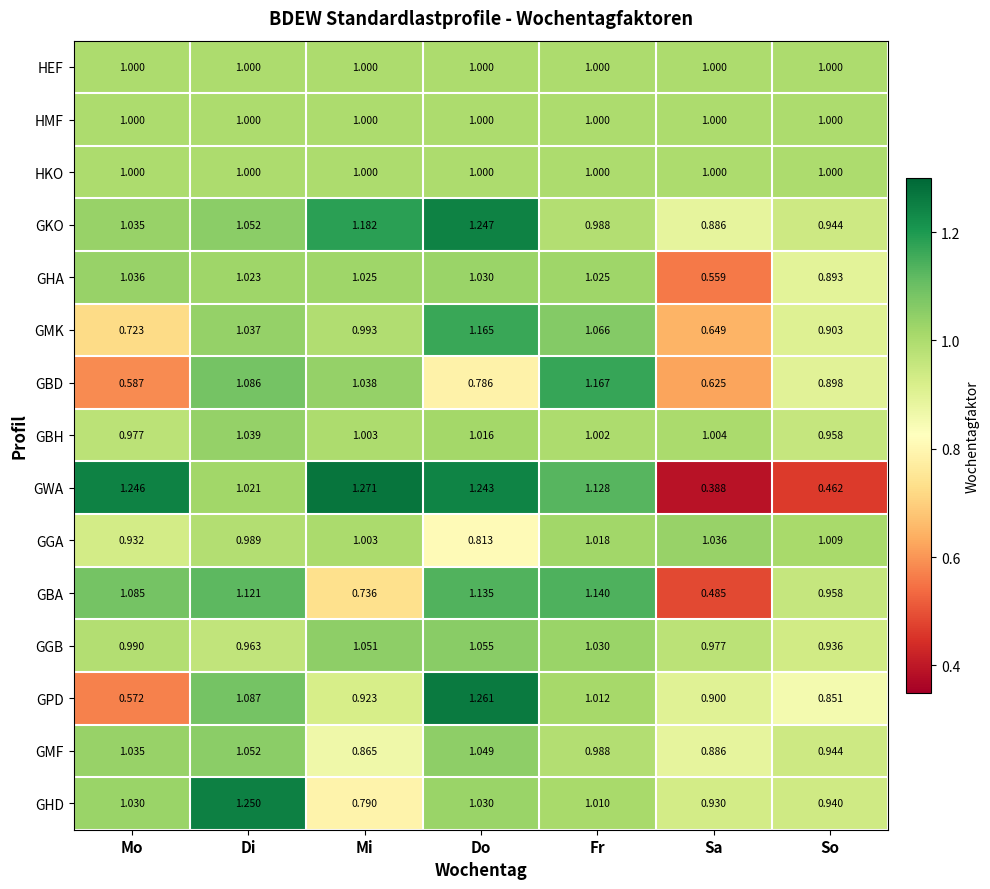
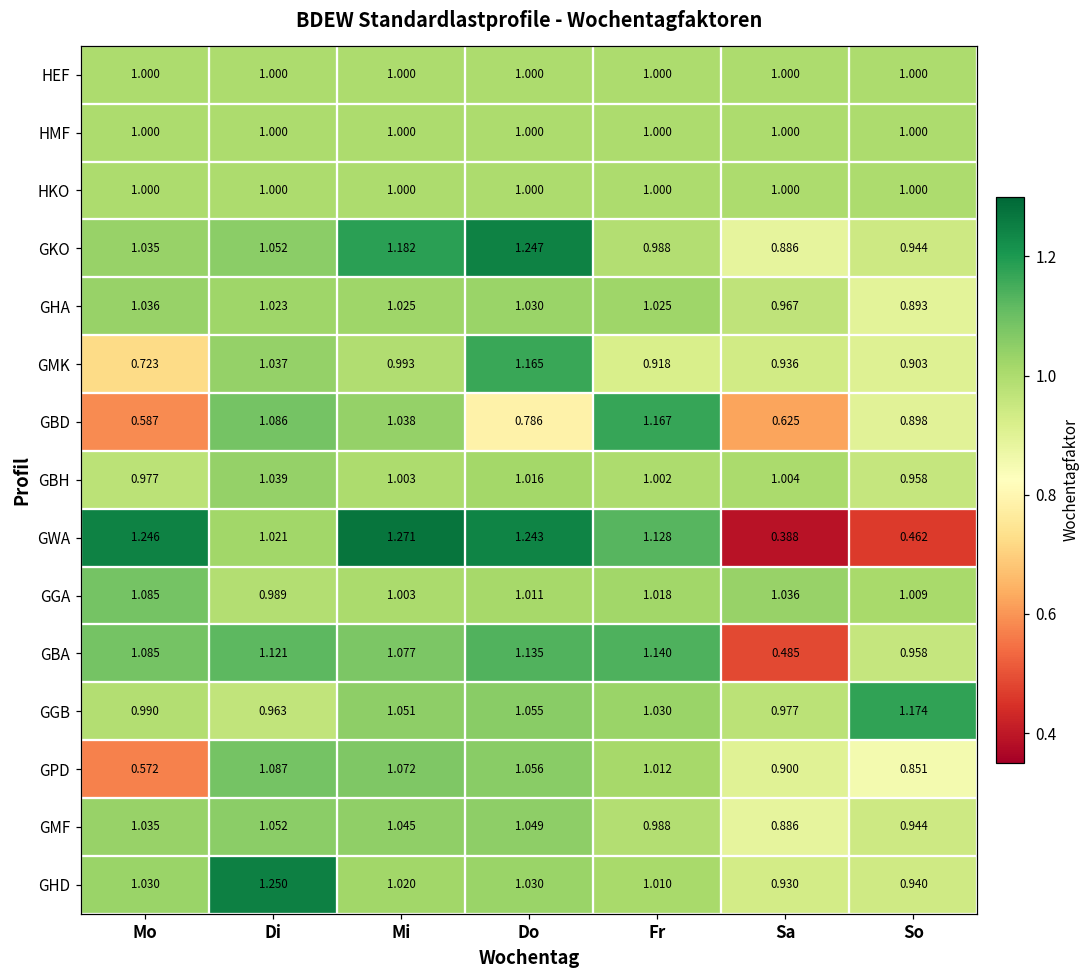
  {
    "HEF": {
      "Mo": 1.000,
      "Di": 1.000,
      "Mi": 1.000,
      "Do": 1.000,
      "Fr": 1.000,
      "Sa": 1.000,
      "So": 1.000
    },
    "HMF": {
      "Mo": 1.000,
      "Di": 1.000,
      "Mi": 1.000,
      "Do": 1.000,
      "Fr": 1.000,
      "Sa": 1.000,
      "So": 1.000
    },
    "HKO": {
      "Mo": 1.000,
      "Di": 1.000,
      "Mi": 1.000,
      "Do": 1.000,
      "Fr": 1.000,
      "Sa": 1.000,
      "So": 1.000
    },
    "GKO": {
      "Mo": 1.035,
      "Di": 1.052,
      "Mi": 1.182,
      "Do": 1.247,
      "Fr": 0.988,
      "Sa": 0.886,
      "So": 0.944
    },
    "GHA": {
      "Mo": 1.036,
      "Di": 1.023,
      "Mi": 1.025,
      "Do": 1.030,
      "Fr": 1.025,
-     "Sa": 0.559,
+     "Sa": 0.967,
      "So": 0.893
    },
    "GMK": {
      "Mo": 0.723,
      "Di": 1.037,
      "Mi": 0.993,
      "Do": 1.165,
-     "Fr": 1.066,
-     "Sa": 0.649,
+     "Fr": 0.918,
+     "Sa": 0.936,
      "So": 0.903
    },
    "GBD": {
      "Mo": 0.587,
      "Di": 1.086,
      "Mi": 1.038,
      "Do": 0.786,
      "Fr": 1.167,
      "Sa": 0.625,
      "So": 0.898
    },
    "GBH": {
      "Mo": 0.977,
      "Di": 1.039,
      "Mi": 1.003,
      "Do": 1.016,
      "Fr": 1.002,
      "Sa": 1.004,
      "So": 0.958
    },
    "GWA": {
      "Mo": 1.246,
      "Di": 1.021,
      "Mi": 1.271,
      "Do": 1.243,
      "Fr": 1.128,
      "Sa": 0.388,
      "So": 0.462
    },
    "GGA": {
-     "Mo": 0.932,
+     "Mo": 1.085,
      "Di": 0.989,
      "Mi": 1.003,
-     "Do": 0.813,
+     "Do": 1.011,
      "Fr": 1.018,
      "Sa": 1.036,
      "So": 1.009
    },
    "GBA": {
      "Mo": 1.085,
      "Di": 1.121,
-     "Mi": 0.736,
+     "Mi": 1.077,
      "Do": 1.135,
      "Fr": 1.140,
      "Sa": 0.485,
      "So": 0.958
    },
    "GGB": {
      "Mo": 0.990,
      "Di": 0.963,
      "Mi": 1.051,
      "Do": 1.055,
      "Fr": 1.030,
      "Sa": 0.977,
-     "So": 0.936
+     "So": 1.174
    },
    "GPD": {
      "Mo": 0.572,
      "Di": 1.087,
-     "Mi": 0.923,
-     "Do": 1.261,
+     "Mi": 1.072,
+     "Do": 1.056,
      "Fr": 1.012,
      "Sa": 0.900,
      "So": 0.851
    },
    "GMF": {
      "Mo": 1.035,
      "Di": 1.052,
-     "Mi": 0.865,
+     "Mi": 1.045,
      "Do": 1.049,
      "Fr": 0.988,
      "Sa": 0.886,
      "So": 0.944
    },
    "GHD": {
      "Mo": 1.030,
      "Di": 1.250,
-     "Mi": 0.790,
+     "Mi": 1.020,
      "Do": 1.030,
      "Fr": 1.010,
      "Sa": 0.930,
      "So": 0.940
    }
  }
